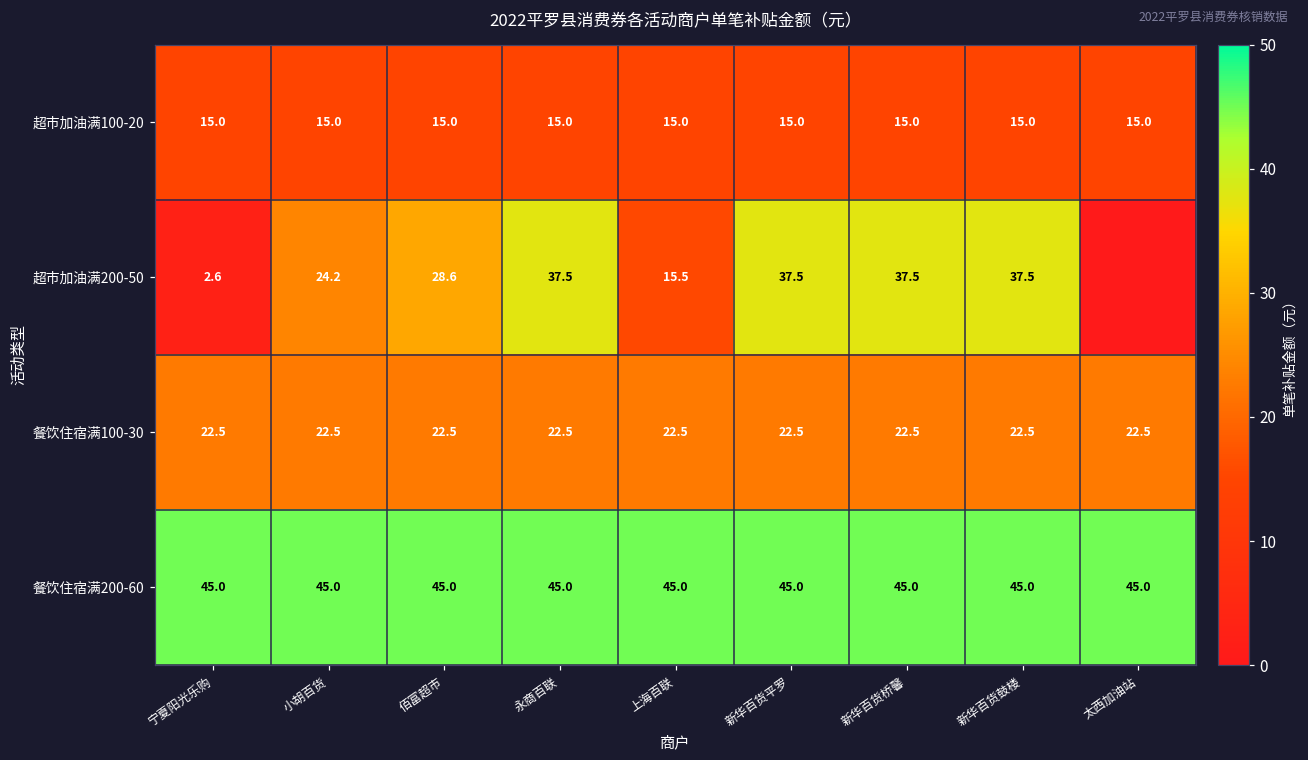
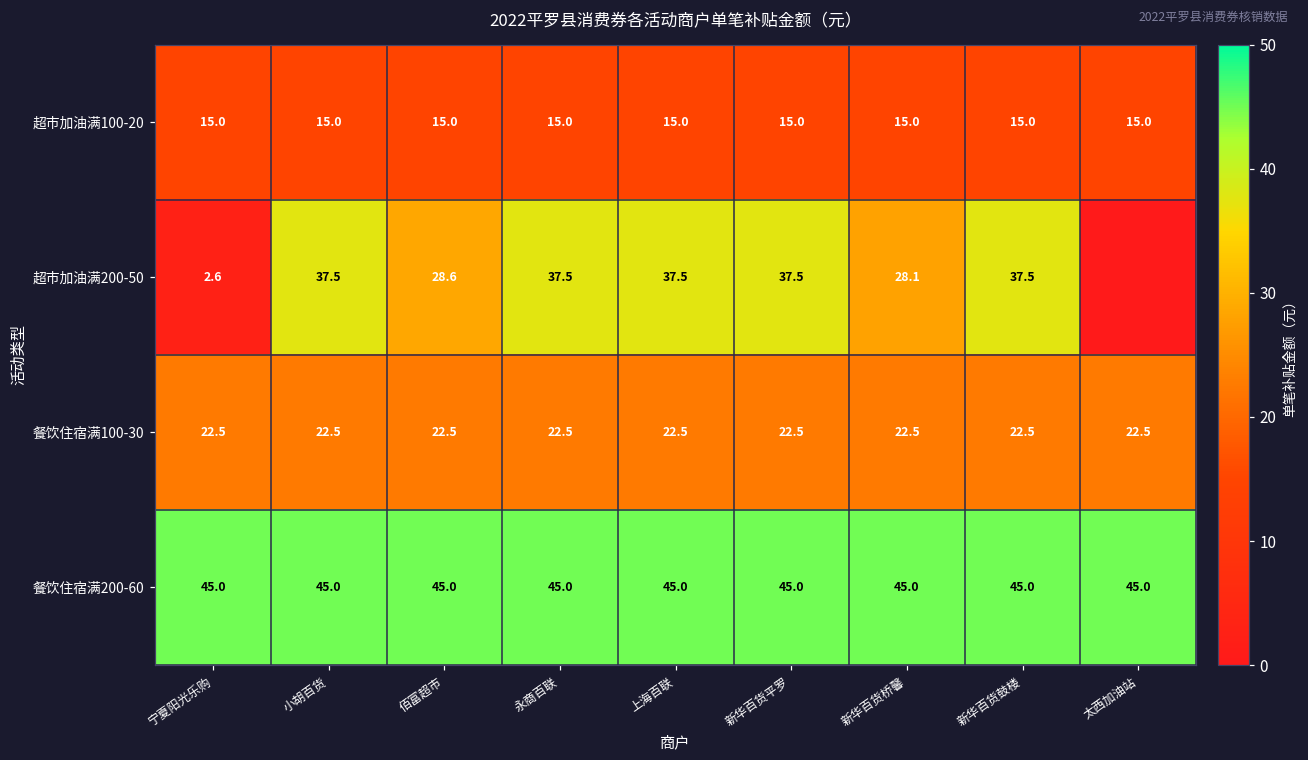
  {
    "超市加油满100-20": {
      "宁夏阳光乐购": 15.0,
      "小胡百货": 15.0,
      "佰富超市": 15.0,
      "永商百联": 15.0,
      "上海百联": 15.0,
      "新华百货平罗": 15.0,
      "新华百货桥馨": 15.0,
      "新华百货鼓楼": 15.0,
      "太西加油站": 15.0
    },
    "超市加油满200-50": {
      "宁夏阳光乐购": 2.6,
-     "小胡百货": 24.2,
+     "小胡百货": 37.5,
      "佰富超市": 28.6,
      "永商百联": 37.5,
-     "上海百联": 15.5,
+     "上海百联": 37.5,
      "新华百货平罗": 37.5,
-     "新华百货桥馨": 37.5,
+     "新华百货桥馨": 28.1,
      "新华百货鼓楼": 37.5
    },
    "餐饮住宿满100-30": {
      "宁夏阳光乐购": 22.5,
      "小胡百货": 22.5,
      "佰富超市": 22.5,
      "永商百联": 22.5,
      "上海百联": 22.5,
      "新华百货平罗": 22.5,
      "新华百货桥馨": 22.5,
      "新华百货鼓楼": 22.5,
      "太西加油站": 22.5
    },
    "餐饮住宿满200-60": {
      "宁夏阳光乐购": 45.0,
      "小胡百货": 45.0,
      "佰富超市": 45.0,
      "永商百联": 45.0,
      "上海百联": 45.0,
      "新华百货平罗": 45.0,
      "新华百货桥馨": 45.0,
      "新华百货鼓楼": 45.0,
      "太西加油站": 45.0
    }
  }
